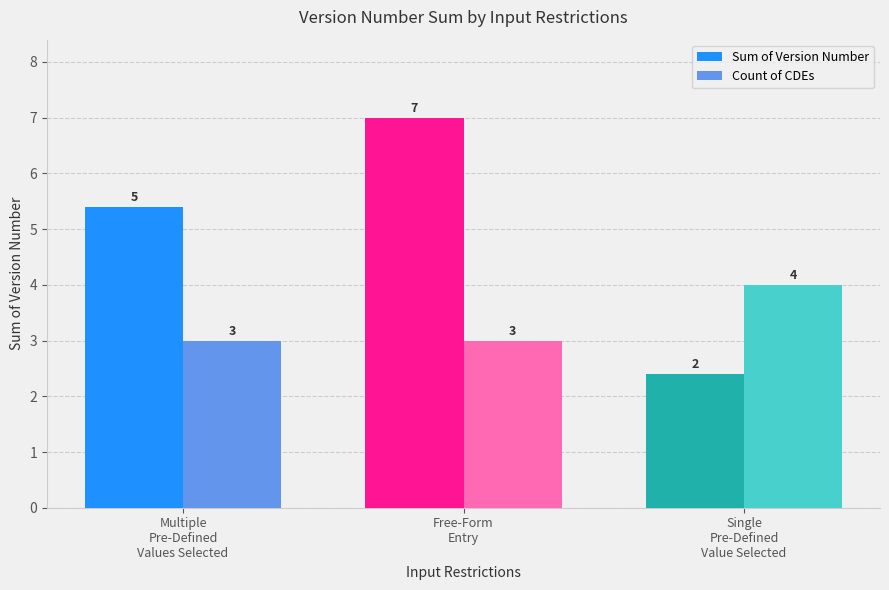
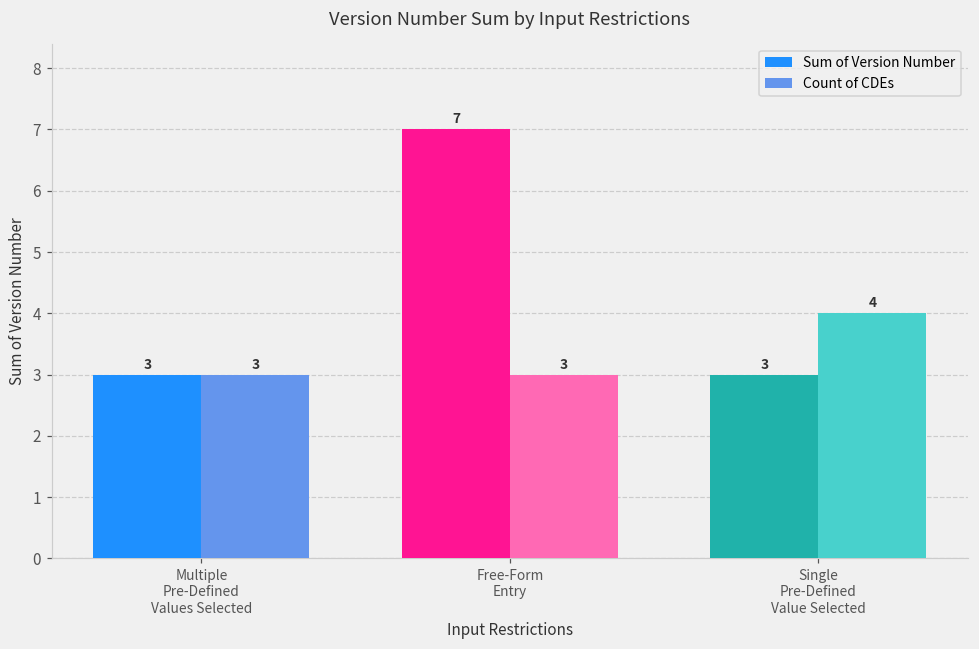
  {
    "Sum of Version Number": {
-     "Multiple Pre-Defined Values Selected": 5,
+     "Multiple Pre-Defined Values Selected": 3,
      "Free-Form Entry": 7,
-     "Single Pre-Defined Value Selected": 2
+     "Single Pre-Defined Value Selected": 3
    },
    "Count of CDEs": {
      "Multiple Pre-Defined Values Selected": 3,
      "Free-Form Entry": 3,
      "Single Pre-Defined Value Selected": 4
    }
  }
